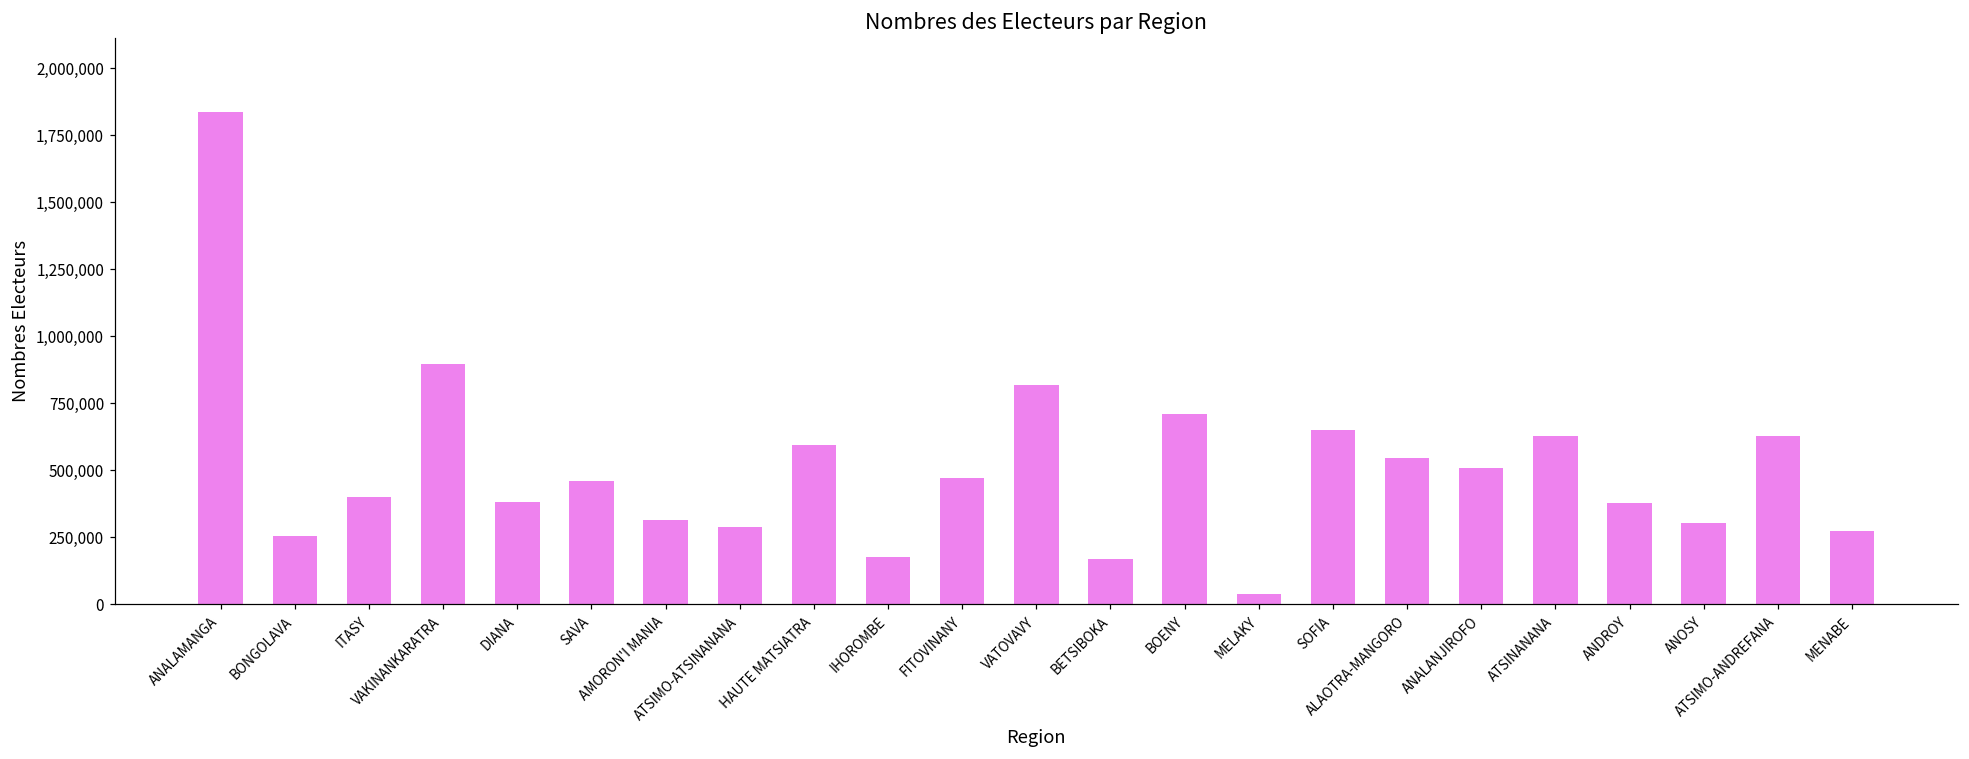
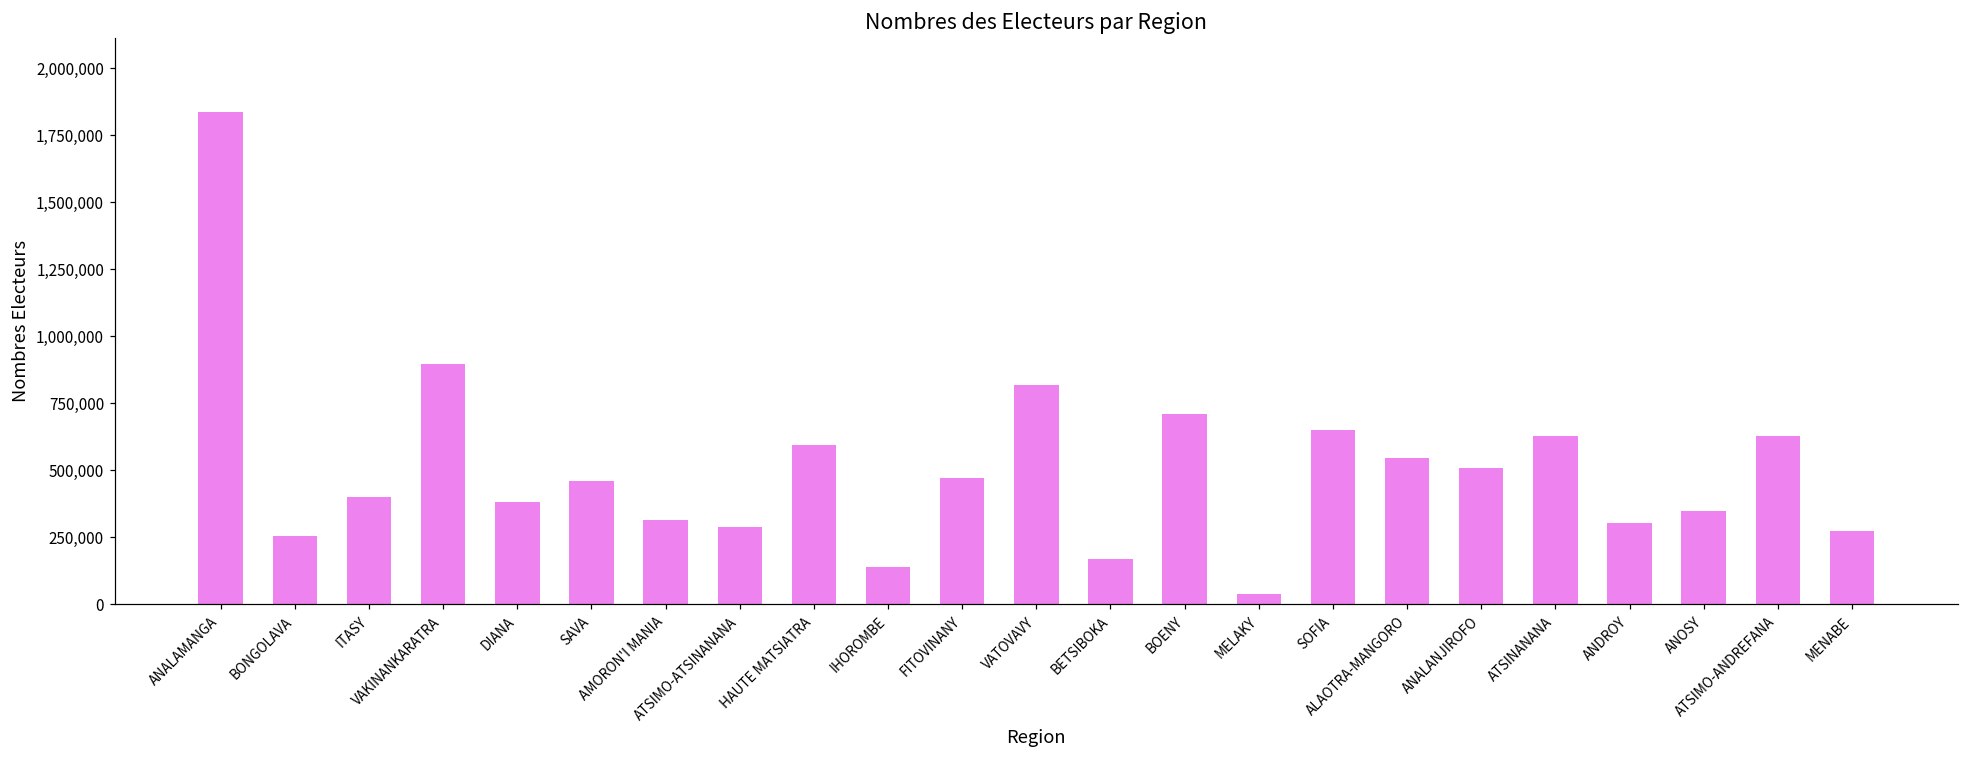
  {
    "ANALAMANGA": "1,840,000",
    "BONGOLAVA": "250,000",
    "ITASY": "400,000",
    "VAKINANKARATRA": "900,000",
    "DIANA": "380,000",
    "SAVA": "460,000",
    "AMORON'I MANIA": "310,000",
    "ATSIMO-ATSINANANA": "290,000",
    "HAUTE MATSIATRA": "600,000",
-   "IHOROMBE": "180,000",
+   "IHOROMBE": "140,000",
    "FITOVINANY": "470,000",
    "VATOVAVY": "820,000",
    "BETSIBOKA": "170,000",
    "BOENY": "710,000",
    "MELAKY": "40,000",
    "SOFIA": "650,000",
    "ALAOTRA-MANGORO": "550,000",
    "ANALANJIROFO": "510,000",
    "ATSINANANA": "630,000",
-   "ANDROY": "380,000",
-   "ANOSY": "300,000",
+   "ANDROY": "300,000",
+   "ANOSY": "350,000",
    "ATSIMO-ANDREFANA": "630,000",
    "MENABE": "270,000"
  }
